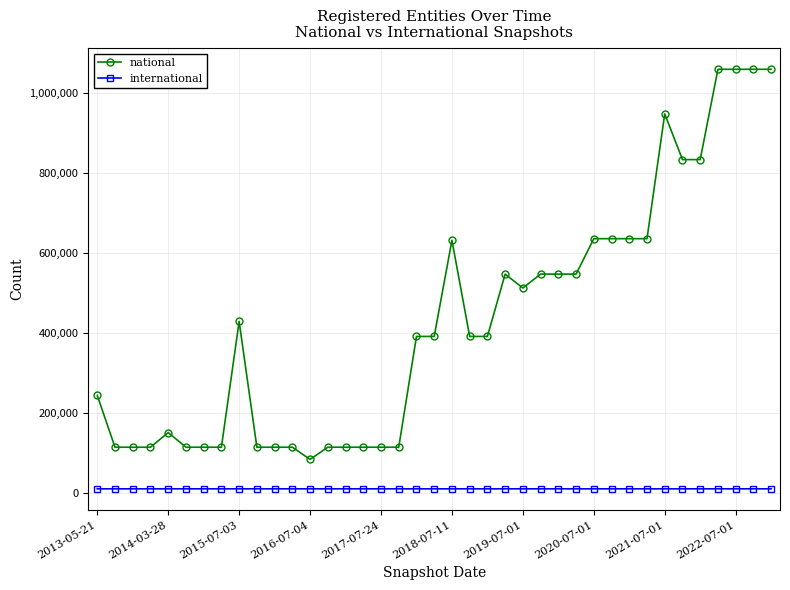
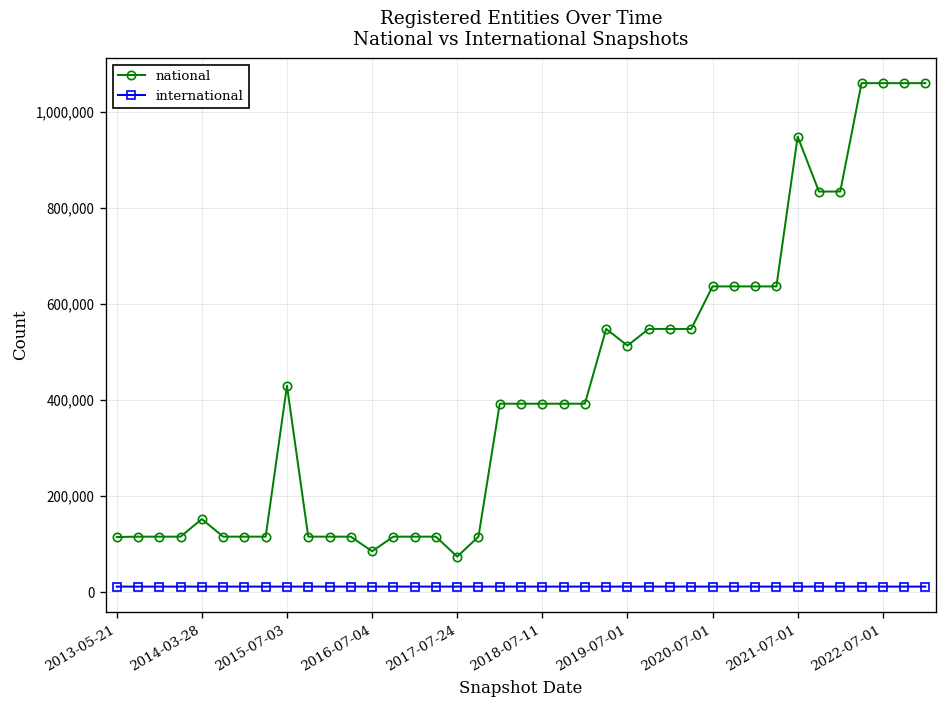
  {
    "national": {
-     "2013-05-21": "240,000",
+     "2013-05-21": "110,000",
      "2014-03-28": "150,000",
      "2015-07-03": "430,000",
      "2016-07-04": "80,000",
-     "2017-07-24": "120,000",
-     "2018-07-11": "630,000",
+     "2017-07-24": "70,000",
+     "2018-07-11": "390,000",
      "2019-07-01": "510,000",
      "2020-07-01": "640,000",
      "2021-07-01": "950,000",
      "2022-07-01": "1,060,000"
    },
    "international": {
      "2013-05-21": "10,000",
      "2014-03-28": "10,000",
      "2015-07-03": "10,000",
      "2016-07-04": "10,000",
      "2017-07-24": "10,000",
      "2018-07-11": "10,000",
      "2019-07-01": "10,000",
      "2020-07-01": "10,000",
      "2021-07-01": "10,000",
      "2022-07-01": "10,000"
    }
  }
